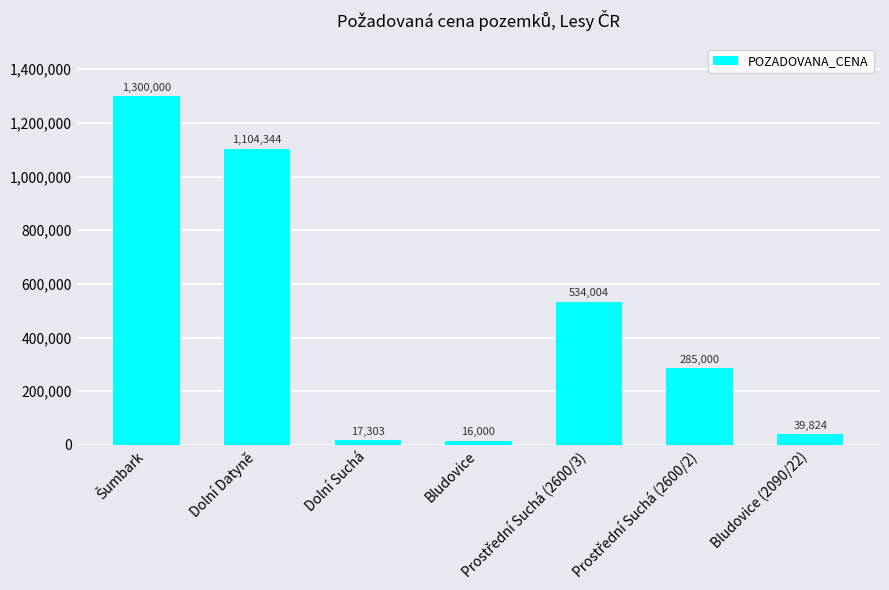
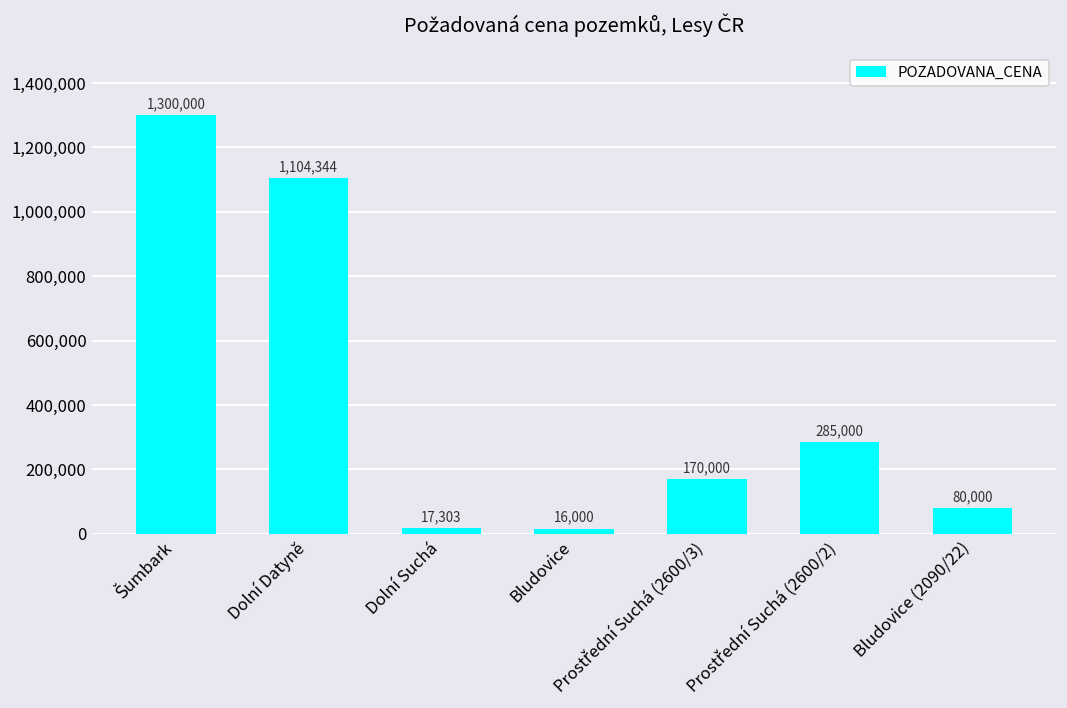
  {
    "Šumbark": "1,300,000",
    "Dolní Datyně": "1,104,344",
    "Dolní Suchá": "17,303",
    "Bludovice": "16,000",
-   "Prostřední Suchá (2600/3)": "534,004",
+   "Prostřední Suchá (2600/3)": "170,000",
    "Prostřední Suchá (2600/2)": "285,000",
-   "Bludovice (2090/22)": "39,824"
+   "Bludovice (2090/22)": "80,000"
  }
